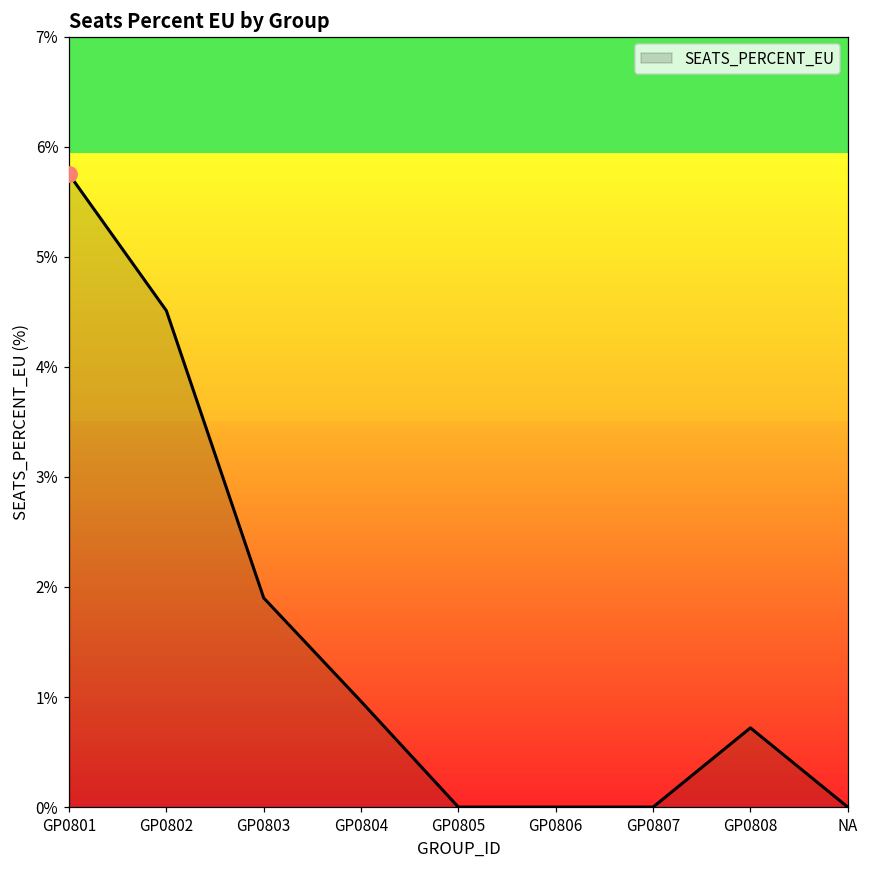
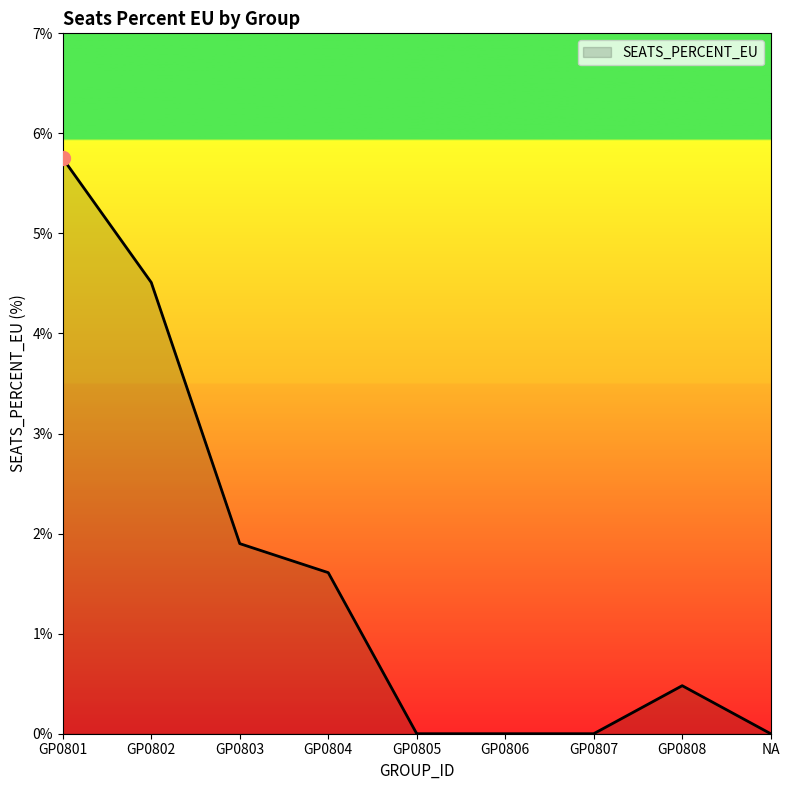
  {
    "SEATS_PERCENT_EU": {
      "GP0802": "4.51%",
      "GP0803": "1.90%",
-     "GP0804": "0.96%",
+     "GP0804": "1.61%",
      "GP0805": "0.00%",
      "GP0806": "0.00%",
      "GP0807": "0.00%",
-     "GP0808": "0.72%",
+     "GP0808": "0.48%",
      "NA": "0.00%"
    }
  }
